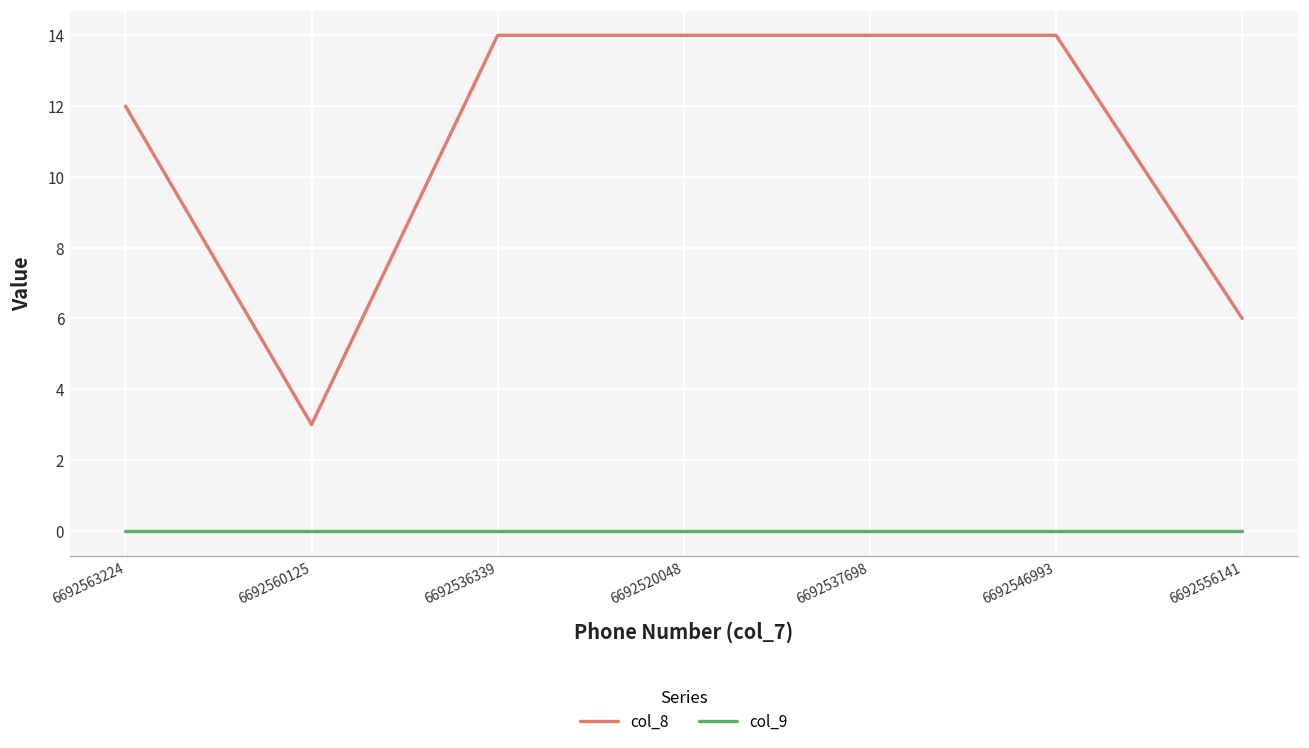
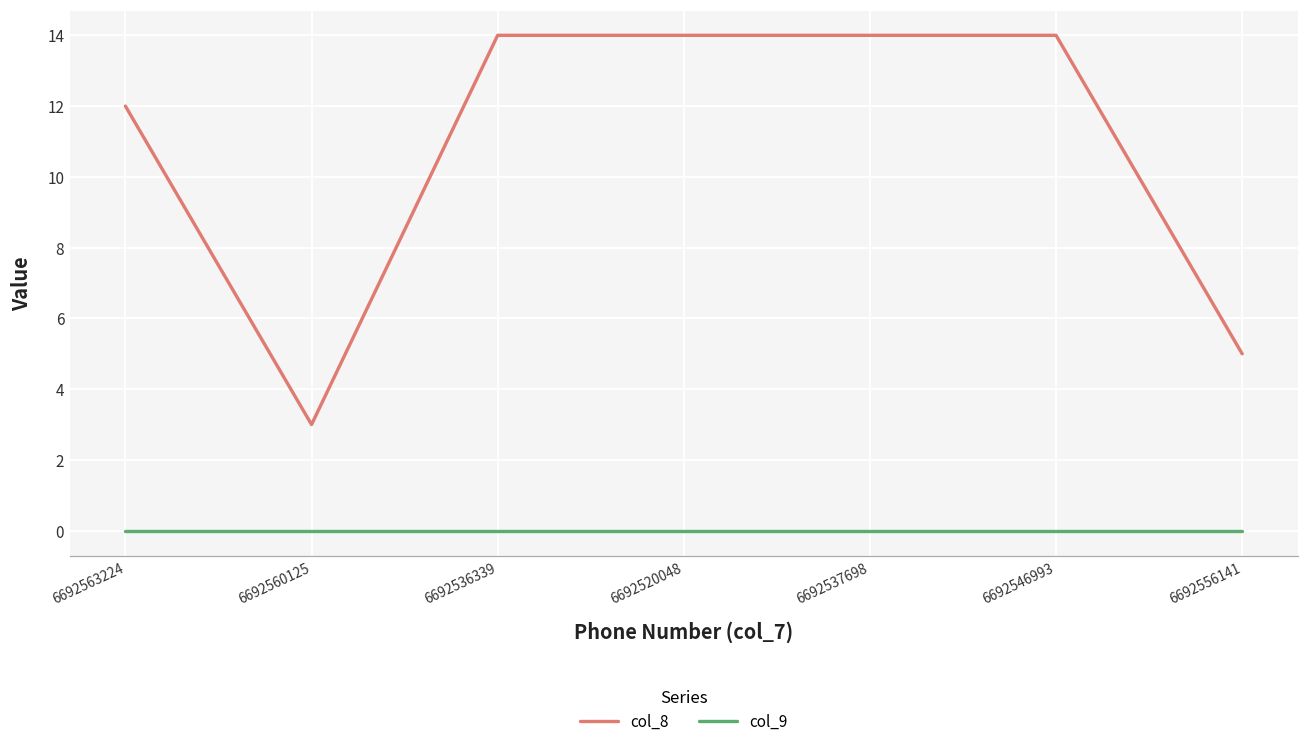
  {
    "col_8": {
      "6692563224": 12,
      "6692560125": 3,
      "6692536339": 14,
      "6692520048": 14,
      "6692537698": 14,
      "6692546993": 14,
-     "6692556141": 6
+     "6692556141": 5
    },
    "col_9": {
      "6692563224": 0,
      "6692560125": 0,
      "6692536339": 0,
      "6692520048": 0,
      "6692537698": 0,
      "6692546993": 0,
      "6692556141": 0
    }
  }
